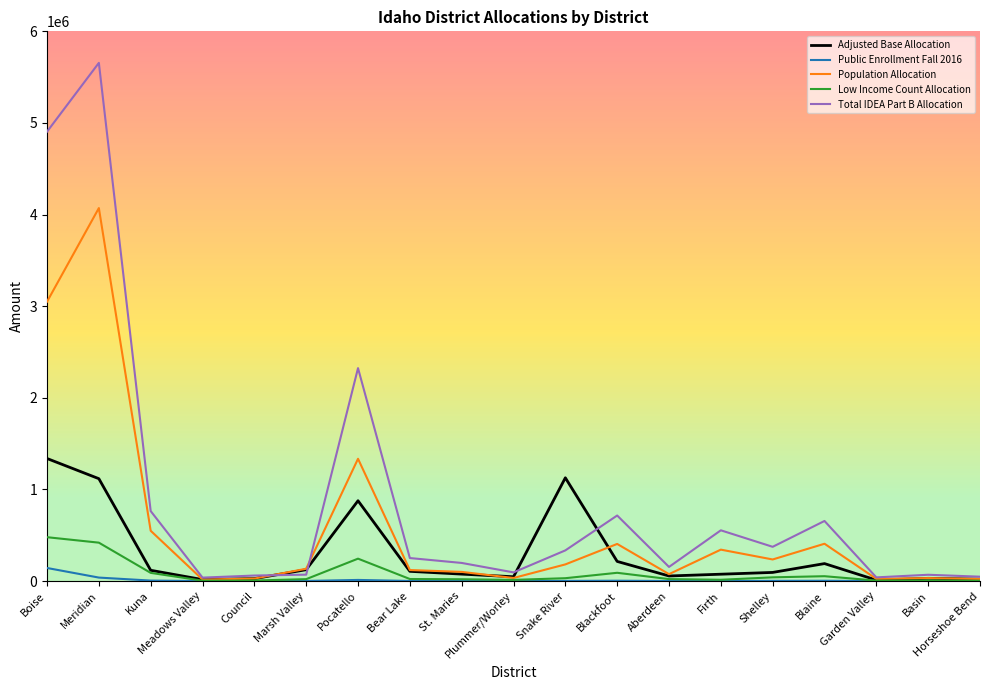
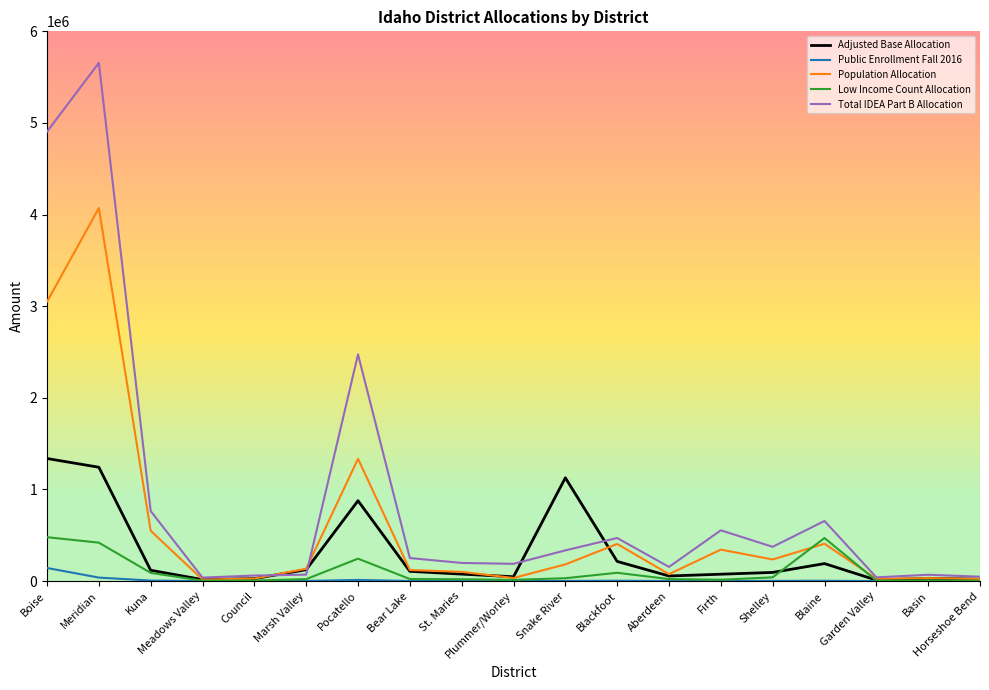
  {
    "Adjusted Base Allocation": {
      "Boise": 1300000,
-     "Meridian": 1100000,
+     "Meridian": 1200000,
      "Kuna": 100000,
      "Pocatello": 900000,
      "Snake River": 1100000,
      "Blackfoot": 200000,
      "Firth": 100000,
      "Shelley": 100000,
      "Blaine": 200000
    },
    "Public Enrollment Fall 2016": {
      "Boise": 100000,
      "Meridian": 0,
      "Kuna": 0,
      "Pocatello": 0,
      "Snake River": 0,
      "Blackfoot": 0,
      "Shelley": 0,
      "Blaine": 0
    },
    "Population Allocation": {
      "Boise": 3000000,
      "Meridian": 4100000,
      "Kuna": 500000,
      "Pocatello": 1300000,
      "Snake River": 200000,
      "Blackfoot": 400000,
      "Firth": 300000,
      "Shelley": 200000,
      "Blaine": 400000
    },
    "Low Income Count Allocation": {
      "Boise": 500000,
      "Meridian": 400000,
      "Kuna": 100000,
      "Pocatello": 200000,
      "Snake River": 0,
      "Blackfoot": 100000,
      "Shelley": 0,
-     "Blaine": 100000
+     "Blaine": 500000
    },
    "Total IDEA Part B Allocation": {
      "Boise": 4900000,
      "Meridian": 5700000,
      "Kuna": 800000,
      "Council": 100000,
      "Marsh Valley": 100000,
-     "Pocatello": 2300000,
+     "Pocatello": 2500000,
      "Bear Lake": 300000,
      "St. Maries": 200000,
-     "Plummer/Worley": 100000,
+     "Plummer/Worley": 200000,
      "Snake River": 300000,
-     "Blackfoot": 700000,
+     "Blackfoot": 500000,
      "Aberdeen": 200000,
      "Firth": 600000,
      "Shelley": 400000,
      "Blaine": 700000,
      "Basin": 100000
    }
  }
